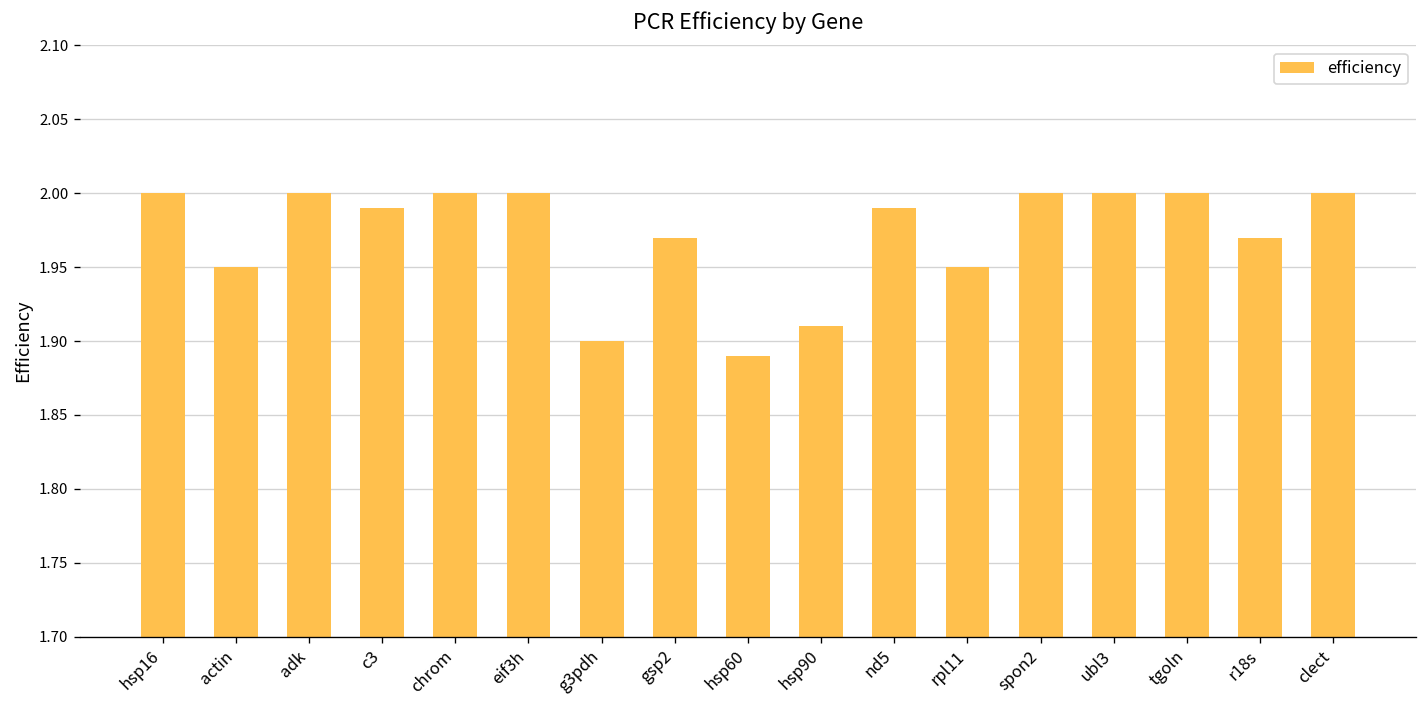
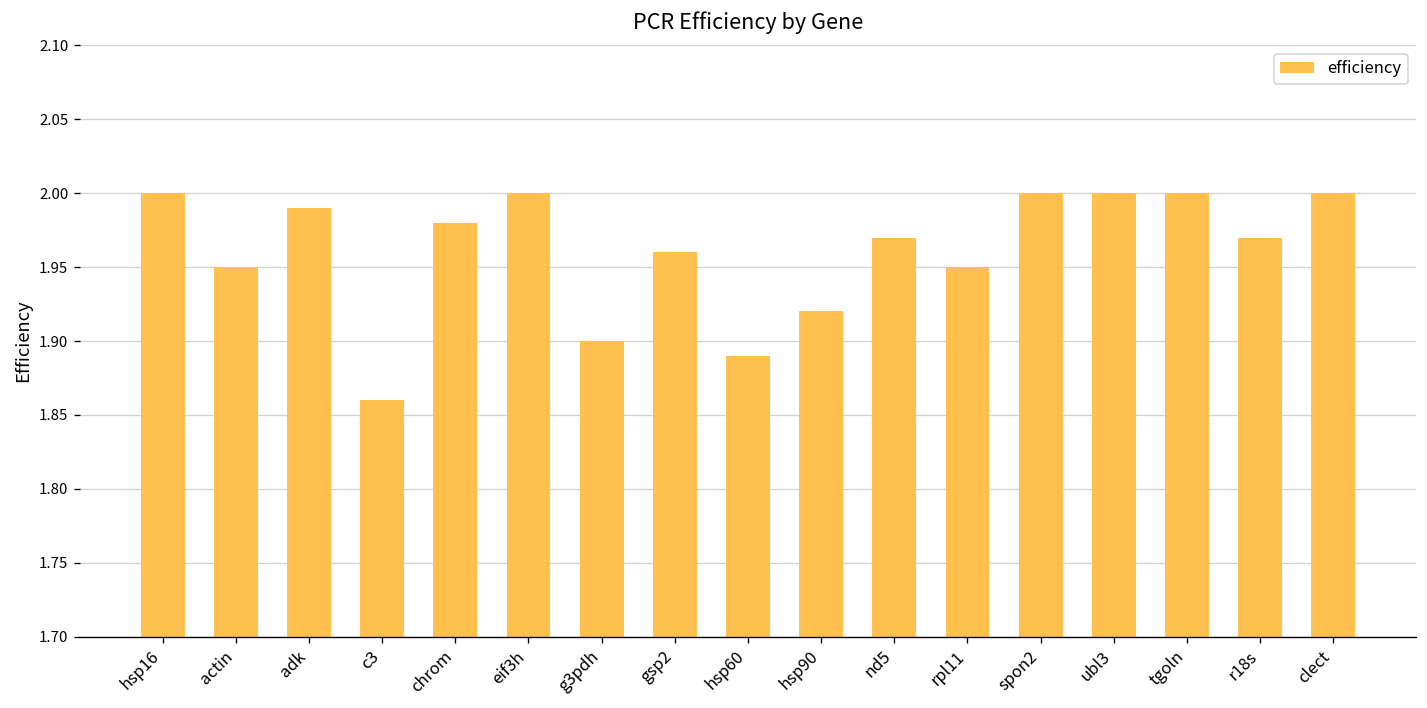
  {
    "hsp16": 2.00,
    "actin": 1.95,
-   "adk": 2.00,
-   "c3": 1.99,
-   "chrom": 2.00,
+   "adk": 1.99,
+   "c3": 1.86,
+   "chrom": 1.98,
    "eif3h": 2.00,
    "g3pdh": 1.90,
-   "gsp2": 1.97,
+   "gsp2": 1.96,
    "hsp60": 1.89,
-   "hsp90": 1.91,
-   "nd5": 1.99,
+   "hsp90": 1.92,
+   "nd5": 1.97,
    "rpl11": 1.95,
    "spon2": 2.00,
    "ubl3": 2.00,
    "tgoln": 2.00,
    "r18s": 1.97,
    "clect": 2.00
  }
